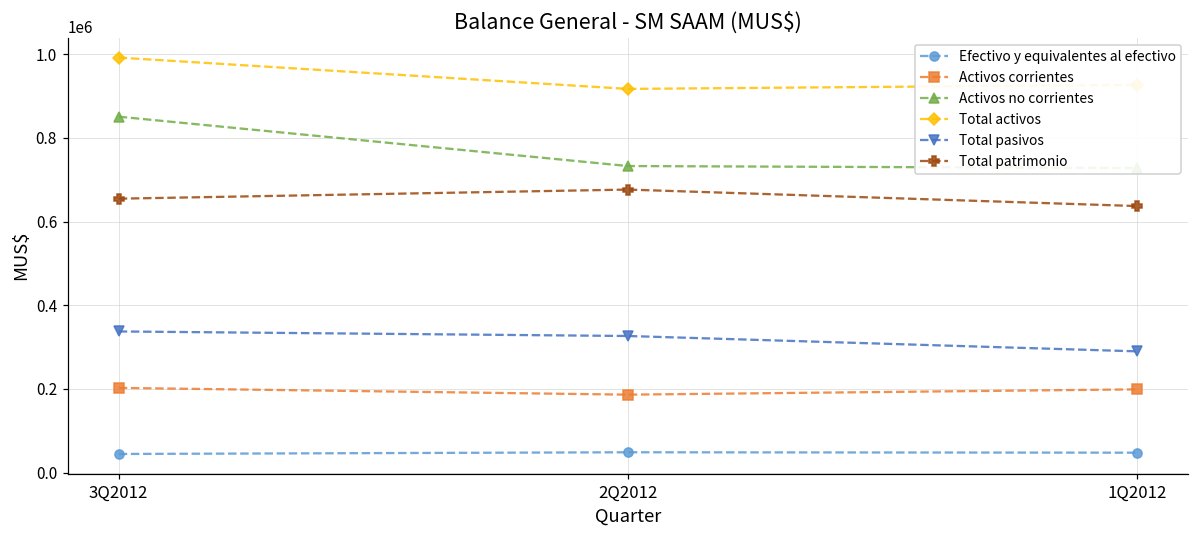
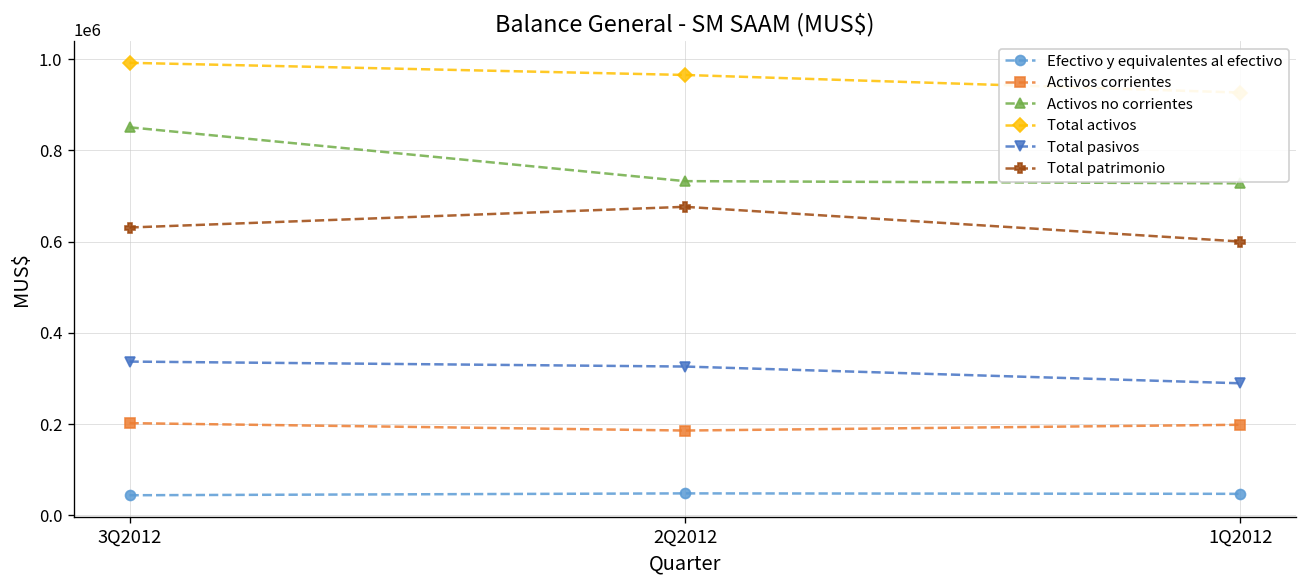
  {
    "Activos corrientes": {
      "3Q2012": 200000,
      "2Q2012": 190000,
      "1Q2012": 200000
    },
    "Activos no corrientes": {
      "3Q2012": 850000,
      "2Q2012": 730000
    },
    "Total activos": {
      "3Q2012": 990000,
-     "2Q2012": 920000
+     "2Q2012": 970000
    },
    "Total patrimonio": {
-     "3Q2012": 650000,
+     "3Q2012": 630000,
      "2Q2012": 680000,
-     "1Q2012": 640000
+     "1Q2012": 600000
    }
  }
